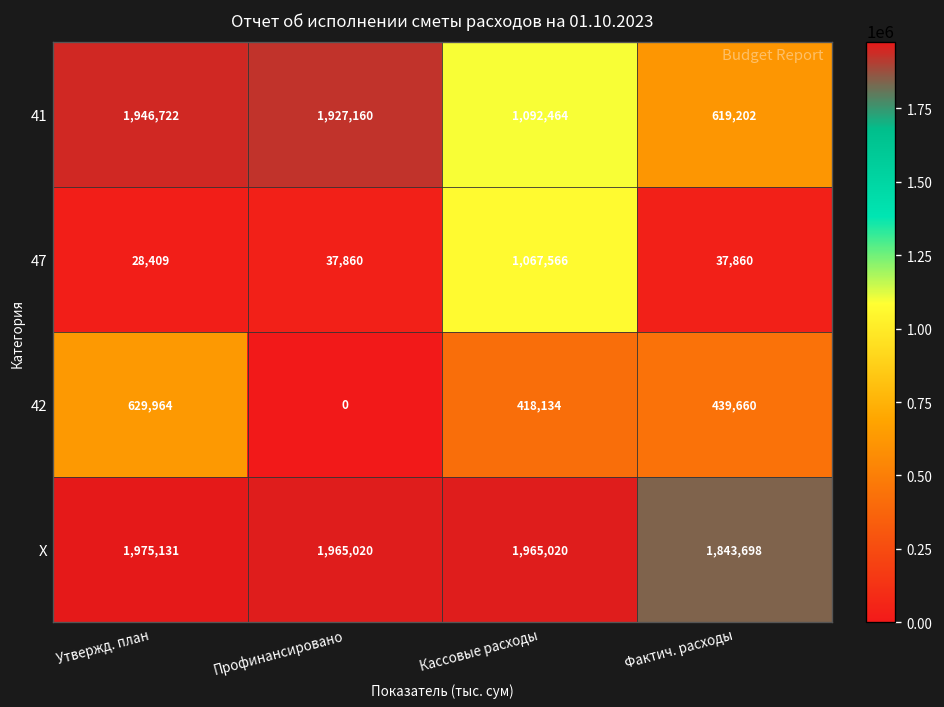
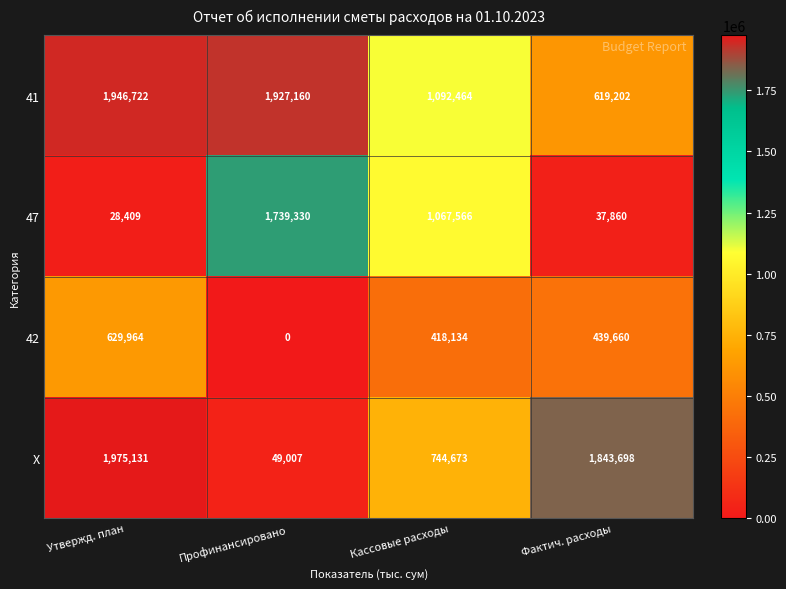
  {
    "41": {
      "Утвержд. план": "1,946,722",
      "Профинансировано": "1,927,160",
      "Кассовые расходы": "1,092,464"
    },
    "47": {
      "Утвержд. план": "28,409",
-     "Профинансировано": "37,860",
+     "Профинансировано": "1,739,330",
      "Кассовые расходы": "1,067,566",
      "Фактич. расходы": "37,860"
    },
    "42": {
      "Утвержд. план": "629,964",
      "Профинансировано": "0",
      "Кассовые расходы": "418,134",
      "Фактич. расходы": "439,660"
    },
    "X": {
      "Утвержд. план": "1,975,131",
-     "Профинансировано": "1,965,020",
-     "Кассовые расходы": "1,965,020",
+     "Профинансировано": "49,007",
+     "Кассовые расходы": "744,673",
      "Фактич. расходы": "1,843,698"
    }
  }
